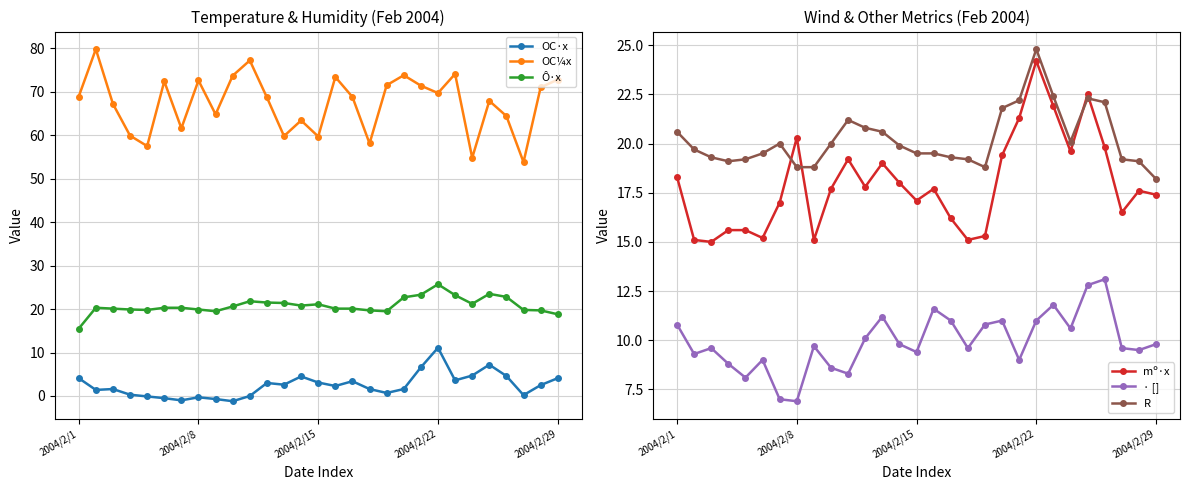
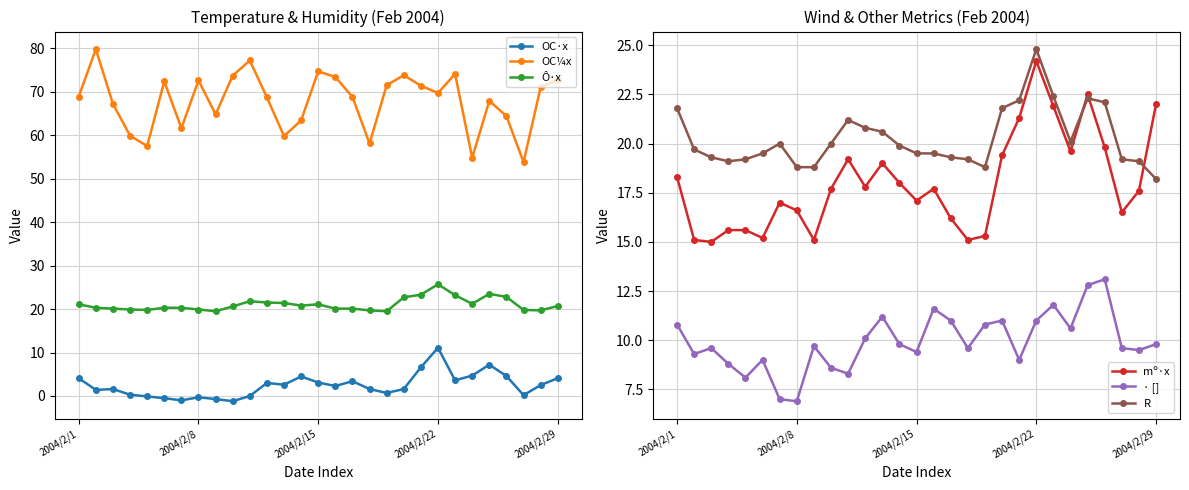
  {
    "Temperature & Humidity (Feb 2004)": {
      "OC·x": {
        "2004/2/1": 4,
        "2004/2/8": 0,
        "2004/2/15": 3,
        "2004/2/22": 11,
        "2004/2/29": 4
      },
      "OC¼x": {
        "2004/2/1": 69,
        "2004/2/8": 73,
-       "2004/2/15": 60,
+       "2004/2/15": 75,
        "2004/2/22": 70
      },
      "Ô·x": {
-       "2004/2/1": 16,
+       "2004/2/1": 21,
        "2004/2/8": 20,
        "2004/2/15": 21,
        "2004/2/22": 26,
-       "2004/2/29": 19
+       "2004/2/29": 21
      }
    },
    "Wind & Other Metrics (Feb 2004)": {
      "mº·x": {
        "2004/2/1": 18.3,
-       "2004/2/8": 20.3,
+       "2004/2/8": 16.6,
        "2004/2/15": 17.1,
        "2004/2/22": 24.2,
-       "2004/2/29": 17.4
+       "2004/2/29": 22.0
      },
      "· []": {
        "2004/2/1": 10.8,
        "2004/2/8": 6.9,
        "2004/2/15": 9.4,
        "2004/2/22": 11.0,
        "2004/2/29": 9.8
      },
      "R": {
-       "2004/2/1": 20.6,
+       "2004/2/1": 21.8,
        "2004/2/8": 18.8,
        "2004/2/15": 19.5,
        "2004/2/22": 24.8,
        "2004/2/29": 18.2
      }
    }
  }
